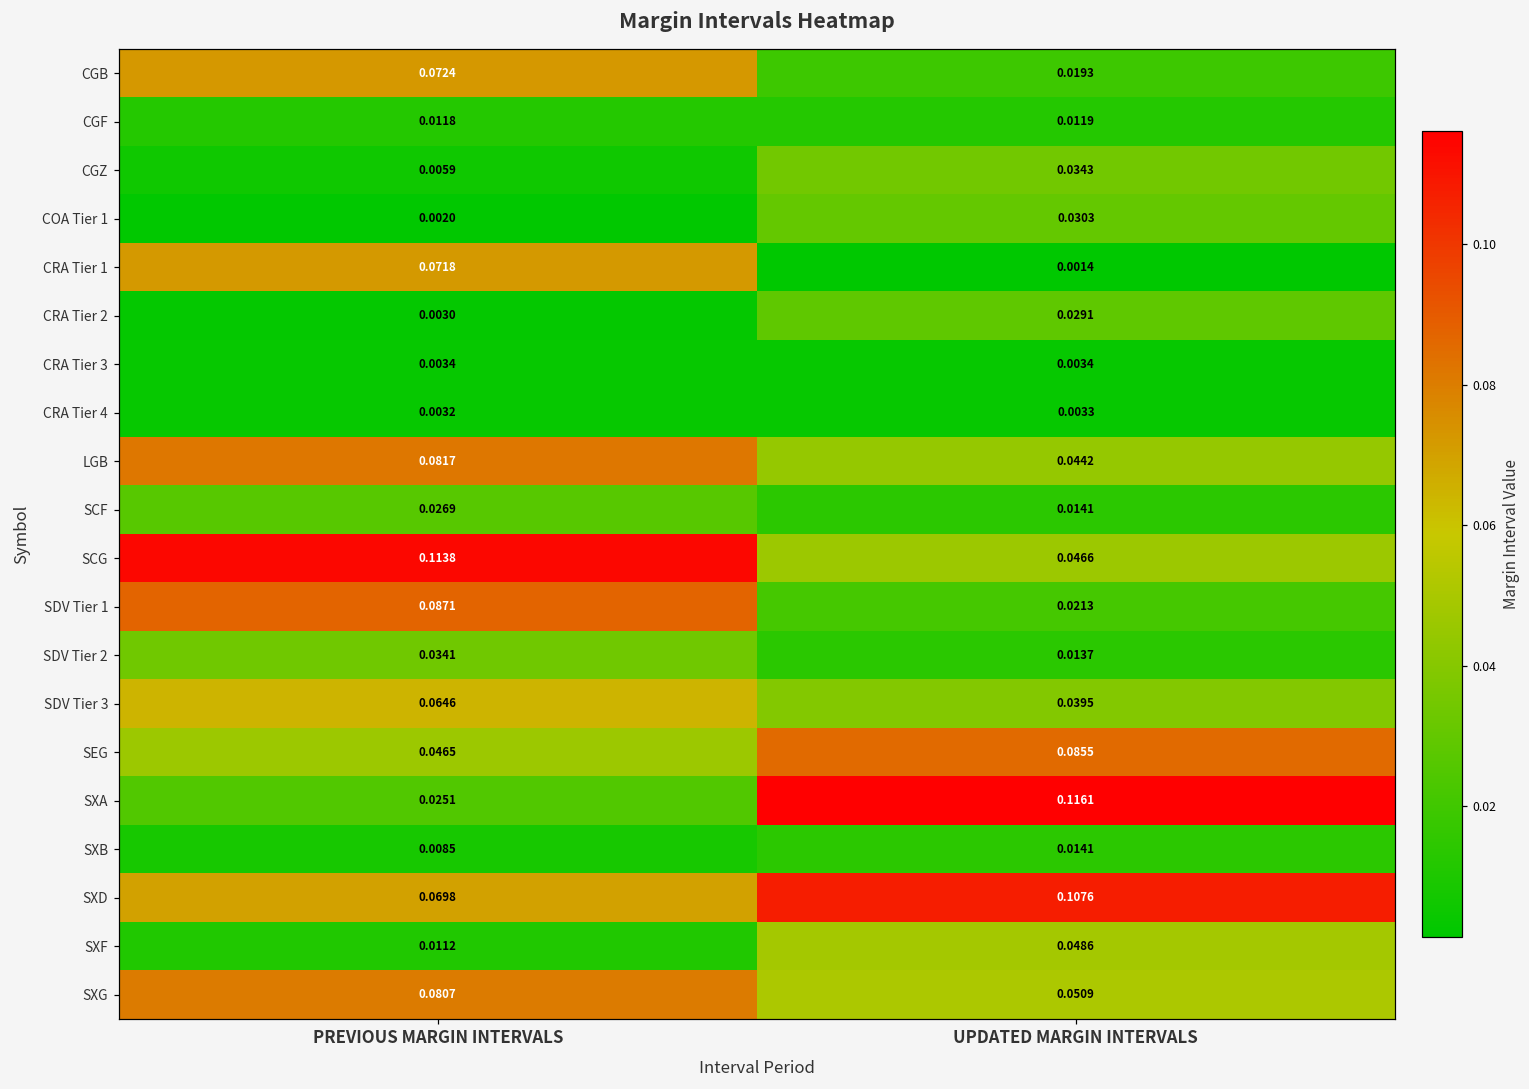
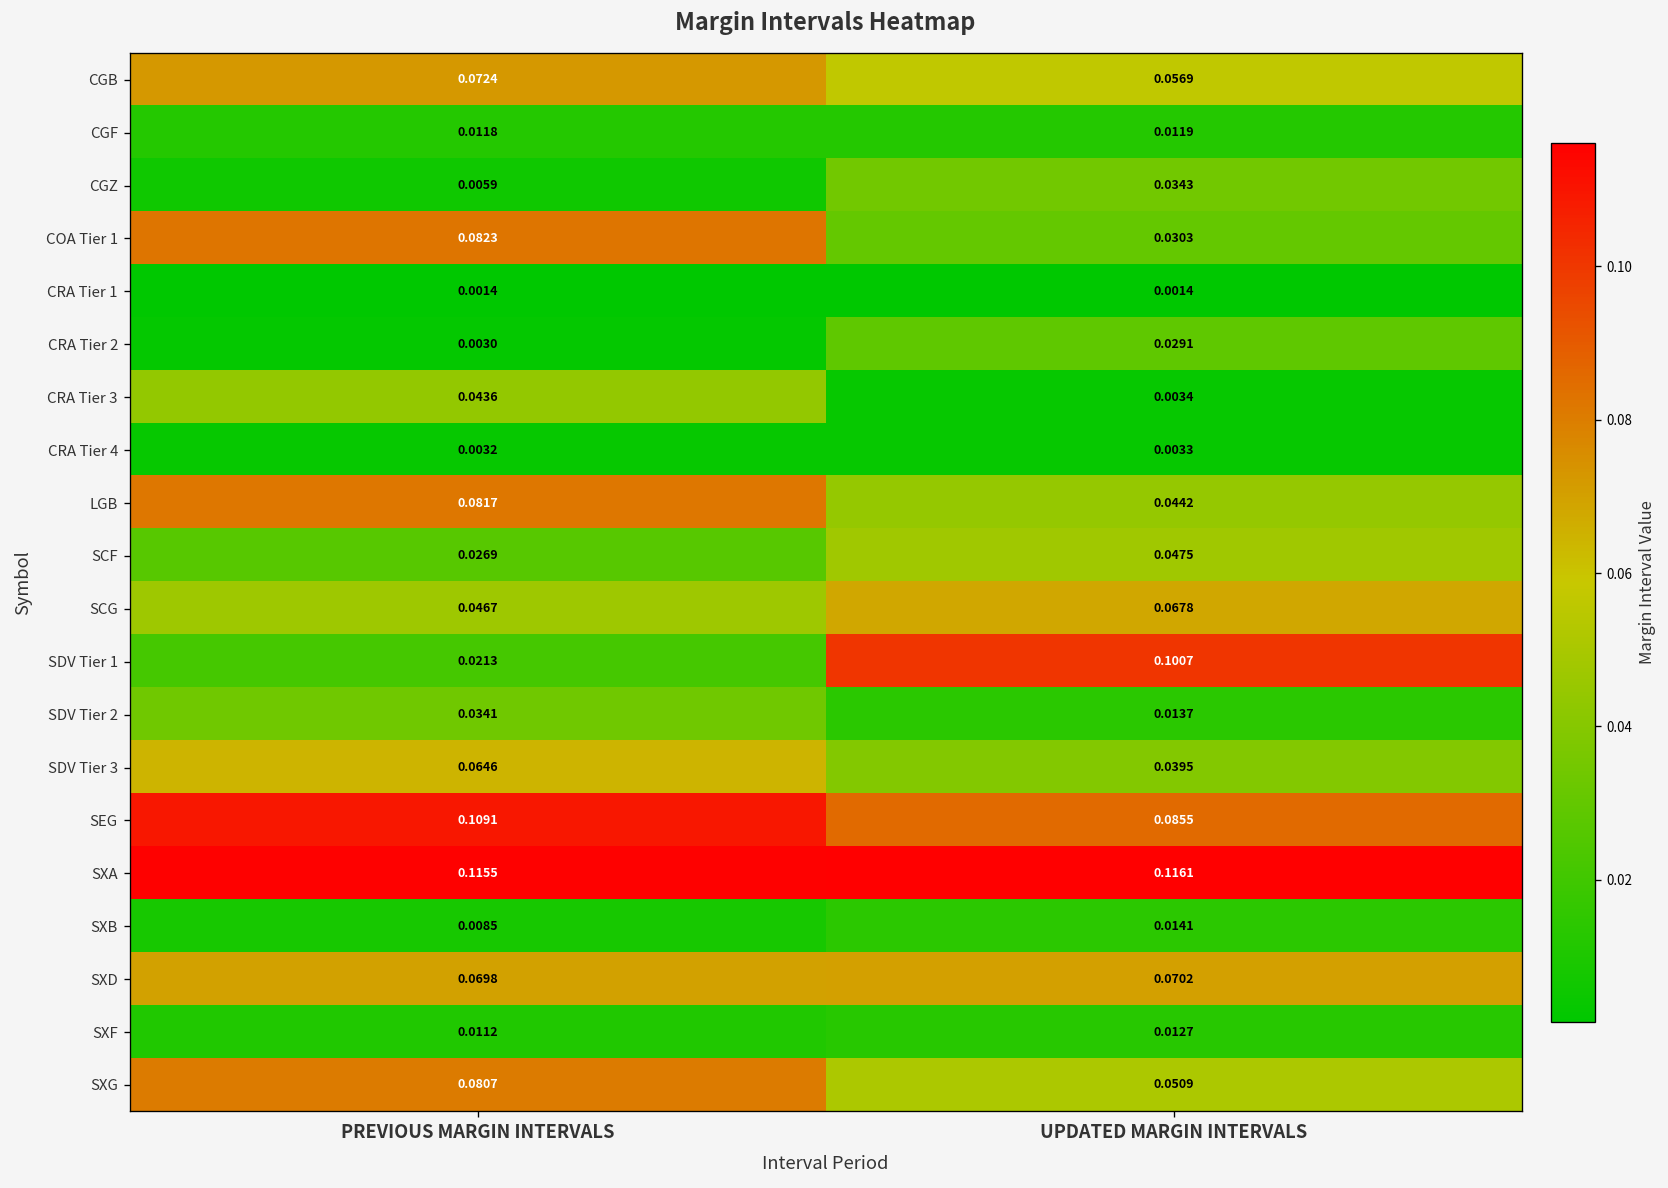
  {
    "CGB": {
      "PREVIOUS MARGIN INTERVALS": 0.0724,
-     "UPDATED MARGIN INTERVALS": 0.0193
+     "UPDATED MARGIN INTERVALS": 0.0569
    },
    "CGF": {
      "PREVIOUS MARGIN INTERVALS": 0.0118,
      "UPDATED MARGIN INTERVALS": 0.0119
    },
    "CGZ": {
      "PREVIOUS MARGIN INTERVALS": 0.0059,
      "UPDATED MARGIN INTERVALS": 0.0343
    },
    "COA Tier 1": {
-     "PREVIOUS MARGIN INTERVALS": 0.0020,
+     "PREVIOUS MARGIN INTERVALS": 0.0823,
      "UPDATED MARGIN INTERVALS": 0.0303
    },
    "CRA Tier 1": {
-     "PREVIOUS MARGIN INTERVALS": 0.0718,
+     "PREVIOUS MARGIN INTERVALS": 0.0014,
      "UPDATED MARGIN INTERVALS": 0.0014
    },
    "CRA Tier 2": {
      "PREVIOUS MARGIN INTERVALS": 0.0030,
      "UPDATED MARGIN INTERVALS": 0.0291
    },
    "CRA Tier 3": {
-     "PREVIOUS MARGIN INTERVALS": 0.0034,
+     "PREVIOUS MARGIN INTERVALS": 0.0436,
      "UPDATED MARGIN INTERVALS": 0.0034
    },
    "CRA Tier 4": {
      "PREVIOUS MARGIN INTERVALS": 0.0032,
      "UPDATED MARGIN INTERVALS": 0.0033
    },
    "LGB": {
      "PREVIOUS MARGIN INTERVALS": 0.0817,
      "UPDATED MARGIN INTERVALS": 0.0442
    },
    "SCF": {
      "PREVIOUS MARGIN INTERVALS": 0.0269,
-     "UPDATED MARGIN INTERVALS": 0.0141
+     "UPDATED MARGIN INTERVALS": 0.0475
    },
    "SCG": {
-     "PREVIOUS MARGIN INTERVALS": 0.1138,
-     "UPDATED MARGIN INTERVALS": 0.0466
+     "PREVIOUS MARGIN INTERVALS": 0.0467,
+     "UPDATED MARGIN INTERVALS": 0.0678
    },
    "SDV Tier 1": {
-     "PREVIOUS MARGIN INTERVALS": 0.0871,
-     "UPDATED MARGIN INTERVALS": 0.0213
+     "PREVIOUS MARGIN INTERVALS": 0.0213,
+     "UPDATED MARGIN INTERVALS": 0.1007
    },
    "SDV Tier 2": {
      "PREVIOUS MARGIN INTERVALS": 0.0341,
      "UPDATED MARGIN INTERVALS": 0.0137
    },
    "SDV Tier 3": {
      "PREVIOUS MARGIN INTERVALS": 0.0646,
      "UPDATED MARGIN INTERVALS": 0.0395
    },
    "SEG": {
-     "PREVIOUS MARGIN INTERVALS": 0.0465,
+     "PREVIOUS MARGIN INTERVALS": 0.1091,
      "UPDATED MARGIN INTERVALS": 0.0855
    },
    "SXA": {
-     "PREVIOUS MARGIN INTERVALS": 0.0251,
+     "PREVIOUS MARGIN INTERVALS": 0.1155,
      "UPDATED MARGIN INTERVALS": 0.1161
    },
    "SXB": {
      "PREVIOUS MARGIN INTERVALS": 0.0085,
      "UPDATED MARGIN INTERVALS": 0.0141
    },
    "SXD": {
      "PREVIOUS MARGIN INTERVALS": 0.0698,
-     "UPDATED MARGIN INTERVALS": 0.1076
+     "UPDATED MARGIN INTERVALS": 0.0702
    },
    "SXF": {
      "PREVIOUS MARGIN INTERVALS": 0.0112,
-     "UPDATED MARGIN INTERVALS": 0.0486
+     "UPDATED MARGIN INTERVALS": 0.0127
    },
    "SXG": {
      "PREVIOUS MARGIN INTERVALS": 0.0807,
      "UPDATED MARGIN INTERVALS": 0.0509
    }
  }
